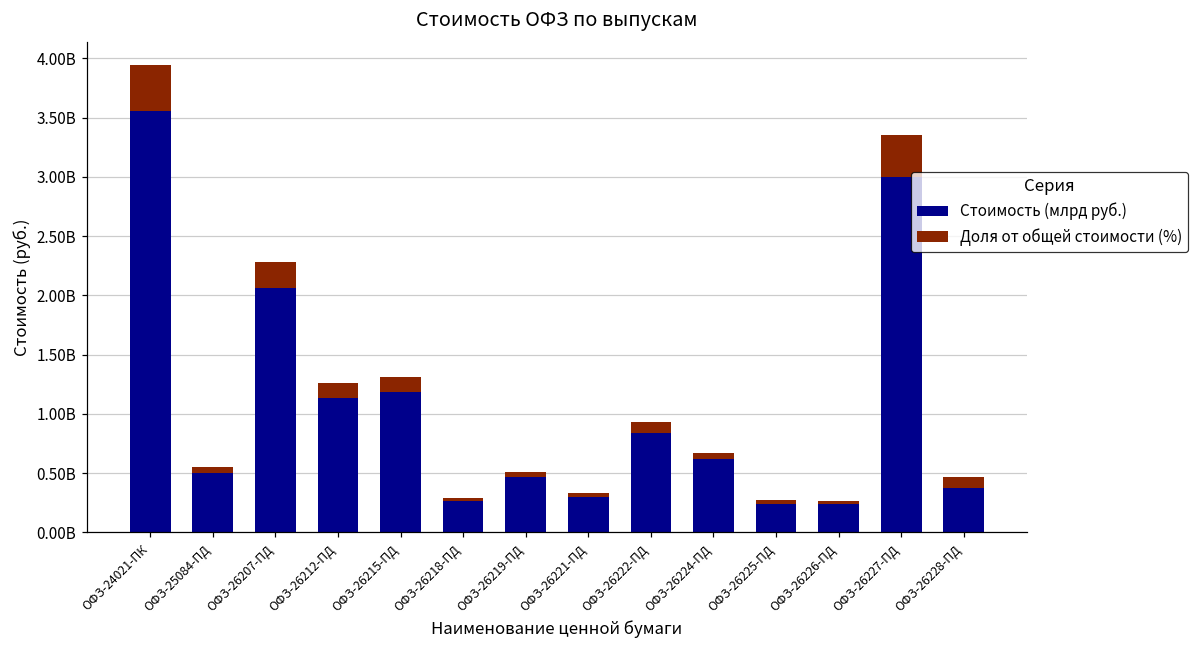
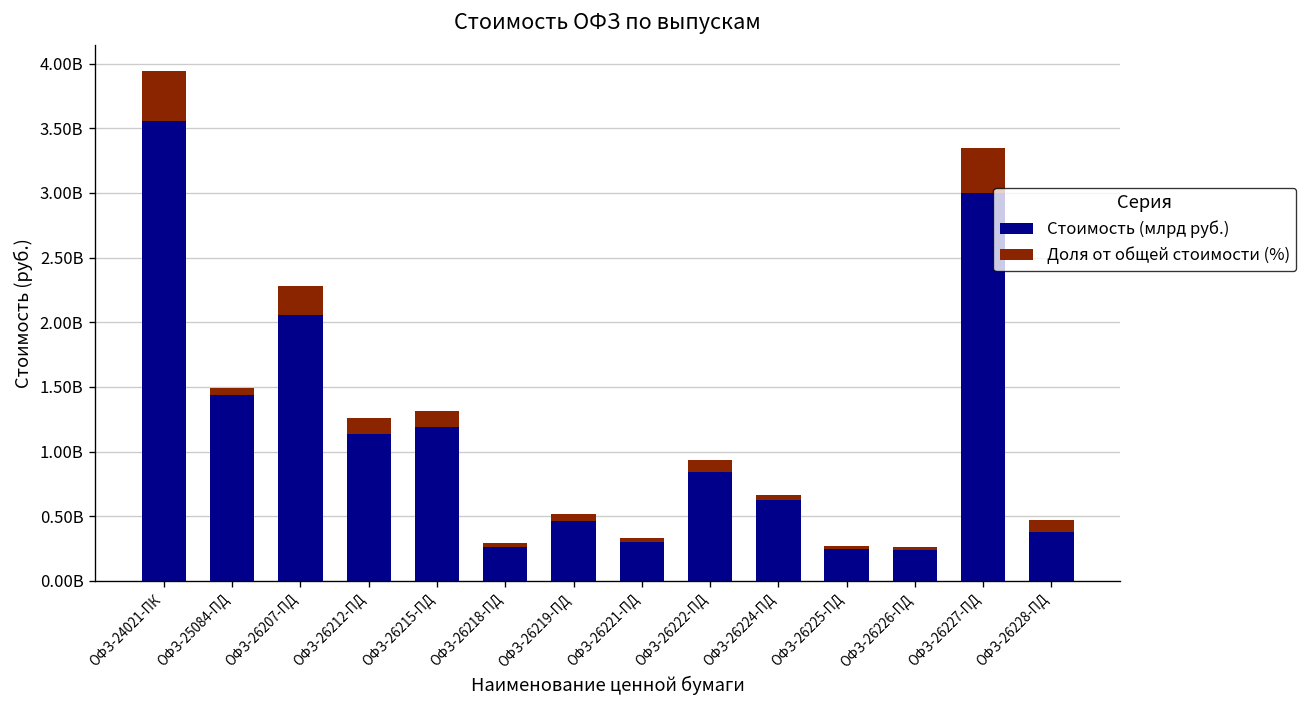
  {
    "Стоимость (млрд руб.)": {
      "ОФЗ-24021-ПК": 3560000000,
-     "ОФЗ-25084-ПД": 500000000,
+     "ОФЗ-25084-ПД": 1440000000,
      "ОФЗ-26207-ПД": 2060000000,
      "ОФЗ-26212-ПД": 1140000000,
      "ОФЗ-26215-ПД": 1190000000,
      "ОФЗ-26218-ПД": 260000000,
      "ОФЗ-26219-ПД": 460000000,
      "ОФЗ-26221-ПД": 300000000,
      "ОФЗ-26222-ПД": 840000000,
      "ОФЗ-26224-ПД": 620000000,
      "ОФЗ-26225-ПД": 240000000,
      "ОФЗ-26226-ПД": 240000000,
      "ОФЗ-26227-ПД": 3000000000,
      "ОФЗ-26228-ПД": 380000000
    },
    "Доля от общей стоимости (%)": {
      "ОФЗ-24021-ПК": 380000000,
      "ОФЗ-25084-ПД": 50000000,
      "ОФЗ-26207-ПД": 220000000,
      "ОФЗ-26212-ПД": 120000000,
      "ОФЗ-26215-ПД": 130000000,
      "ОФЗ-26218-ПД": 30000000,
      "ОФЗ-26219-ПД": 50000000,
      "ОФЗ-26221-ПД": 30000000,
      "ОФЗ-26222-ПД": 90000000,
      "ОФЗ-26224-ПД": 40000000,
      "ОФЗ-26225-ПД": 30000000,
      "ОФЗ-26226-ПД": 30000000,
      "ОФЗ-26227-ПД": 350000000,
      "ОФЗ-26228-ПД": 90000000
    }
  }
